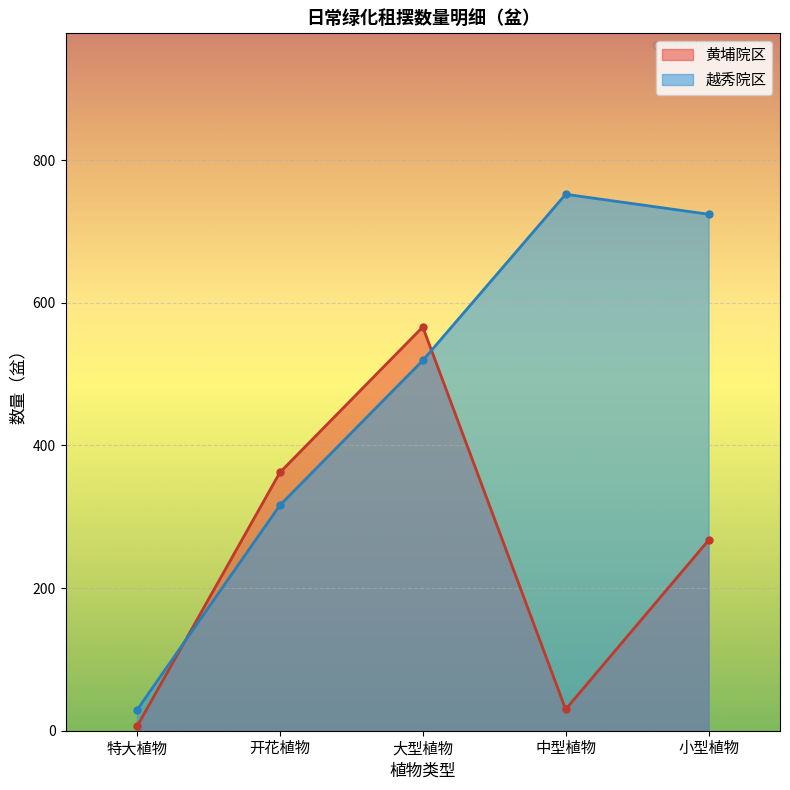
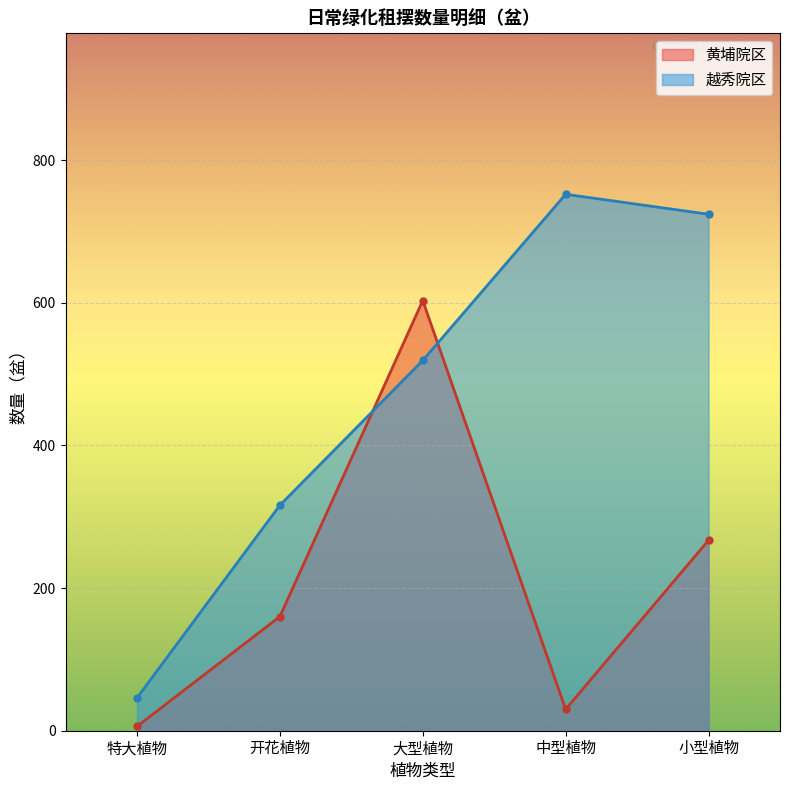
  {
    "黄埔院区": {
      "特大植物": 10,
-     "开花植物": 360,
-     "大型植物": 570,
+     "开花植物": 160,
+     "大型植物": 600,
      "中型植物": 30,
      "小型植物": 270
    },
    "越秀院区": {
-     "特大植物": 30,
+     "特大植物": 50,
      "开花植物": 320,
      "大型植物": 520,
      "中型植物": 750,
      "小型植物": 720
    }
  }
